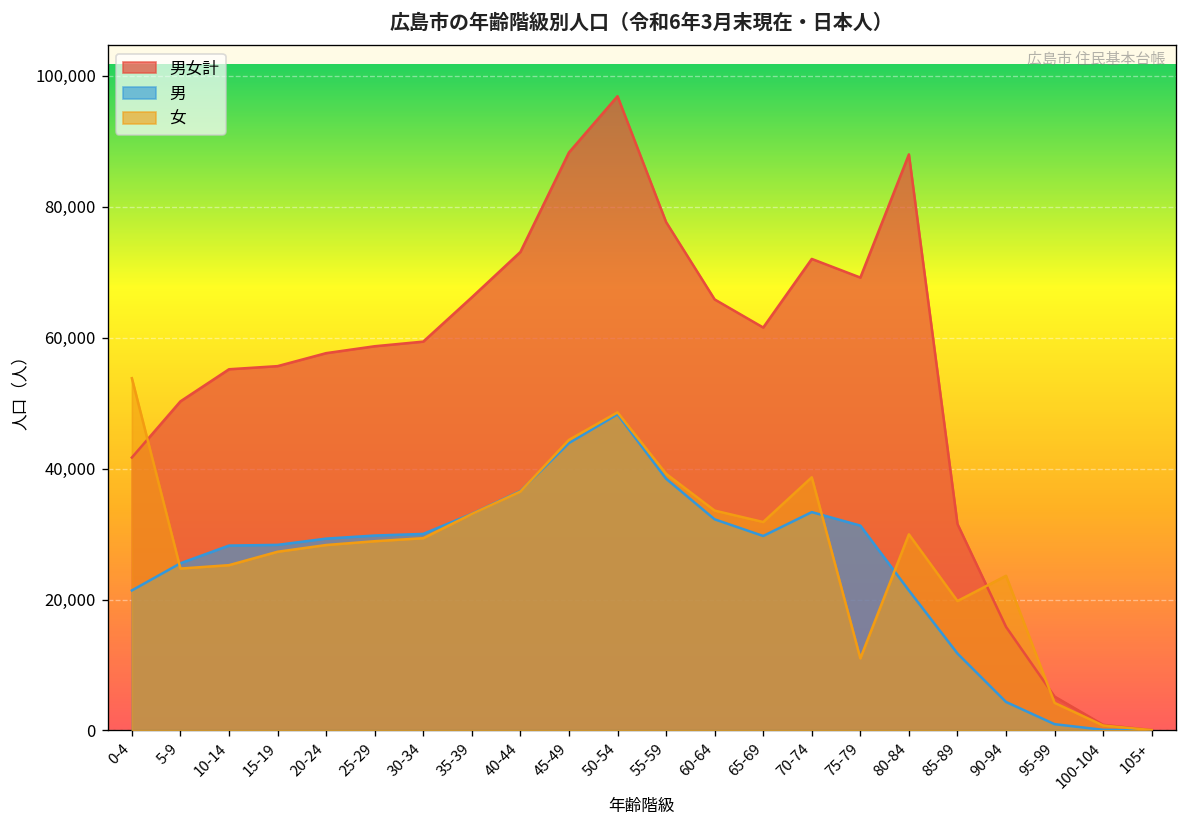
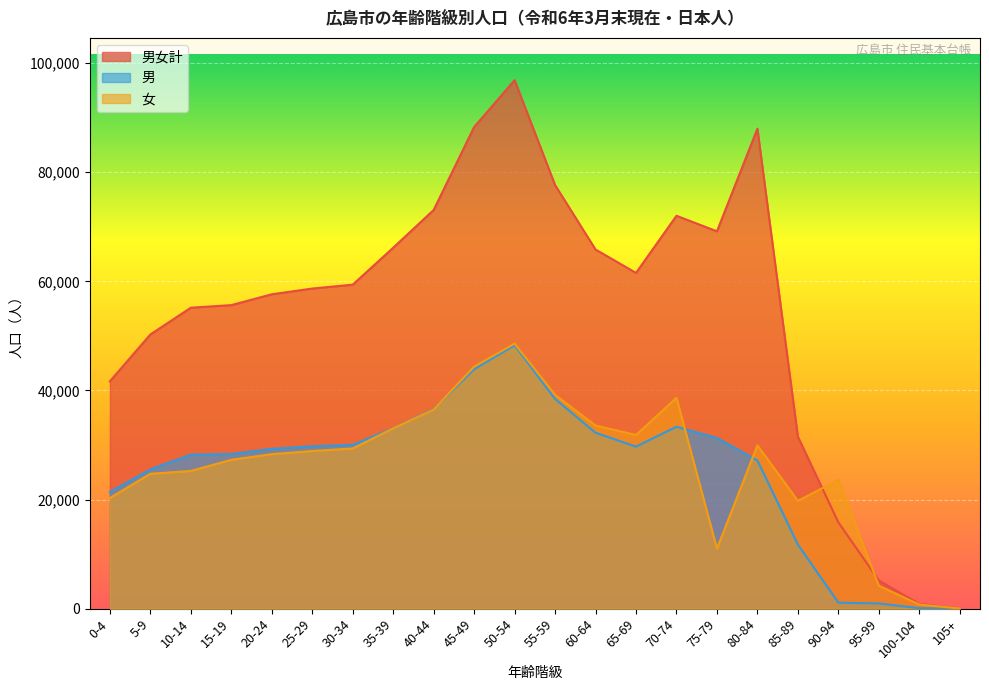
  {
    "男女計": {
      "0-4": "42,000",
      "5-9": "50,000",
      "10-14": "55,000",
      "15-19": "56,000",
      "20-24": "58,000",
      "25-29": "59,000",
      "30-34": "59,000",
      "35-39": "66,000",
      "40-44": "73,000",
      "45-49": "88,000",
      "50-54": "97,000",
      "55-59": "78,000",
      "60-64": "66,000",
      "65-69": "62,000",
      "70-74": "72,000",
      "75-79": "69,000",
      "80-84": "88,000",
      "85-89": "32,000",
      "90-94": "16,000",
      "95-99": "5,000"
    },
    "男": {
      "0-4": "21,000",
      "5-9": "26,000",
      "10-14": "28,000",
      "15-19": "28,000",
      "20-24": "29,000",
      "25-29": "30,000",
      "30-34": "30,000",
      "45-49": "44,000",
      "55-59": "38,000",
      "60-64": "32,000",
      "65-69": "30,000",
      "70-74": "33,000",
      "75-79": "31,000",
-     "80-84": "21,000",
+     "80-84": "27,000",
      "85-89": "12,000",
-     "90-94": "4,000",
+     "90-94": "1,000",
      "95-99": "1,000",
      "100-104": "0"
    },
    "女": {
-     "0-4": "54,000",
+     "0-4": "20,000",
      "5-9": "25,000",
      "10-14": "25,000",
      "15-19": "27,000",
      "20-24": "28,000",
      "25-29": "29,000",
      "30-34": "29,000",
      "45-49": "44,000",
      "55-59": "39,000",
      "60-64": "34,000",
      "65-69": "32,000",
      "70-74": "39,000",
      "75-79": "11,000",
      "80-84": "30,000",
      "85-89": "20,000",
      "90-94": "24,000",
      "95-99": "4,000"
    }
  }
